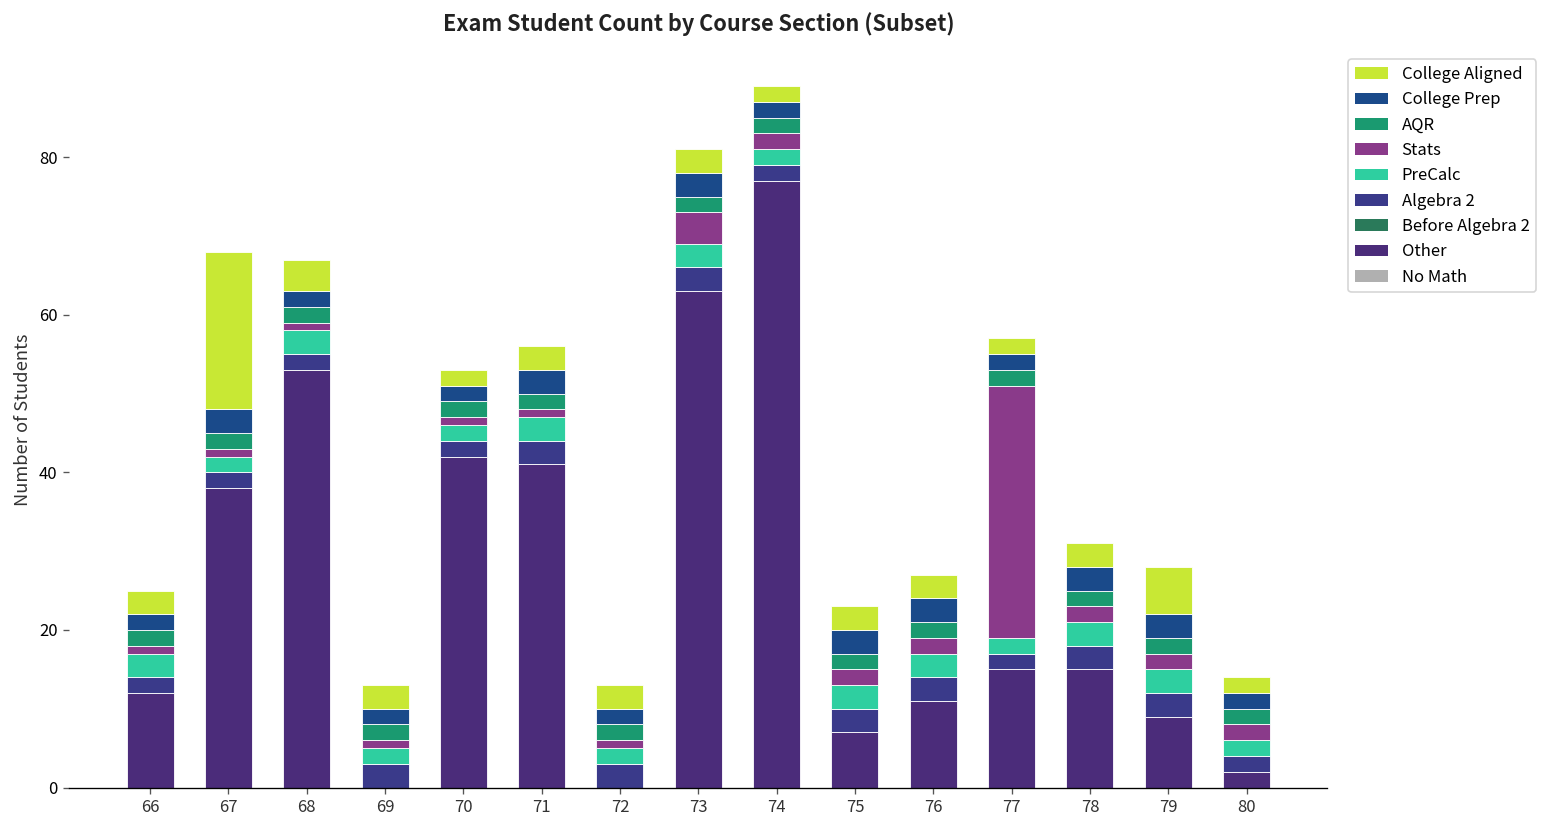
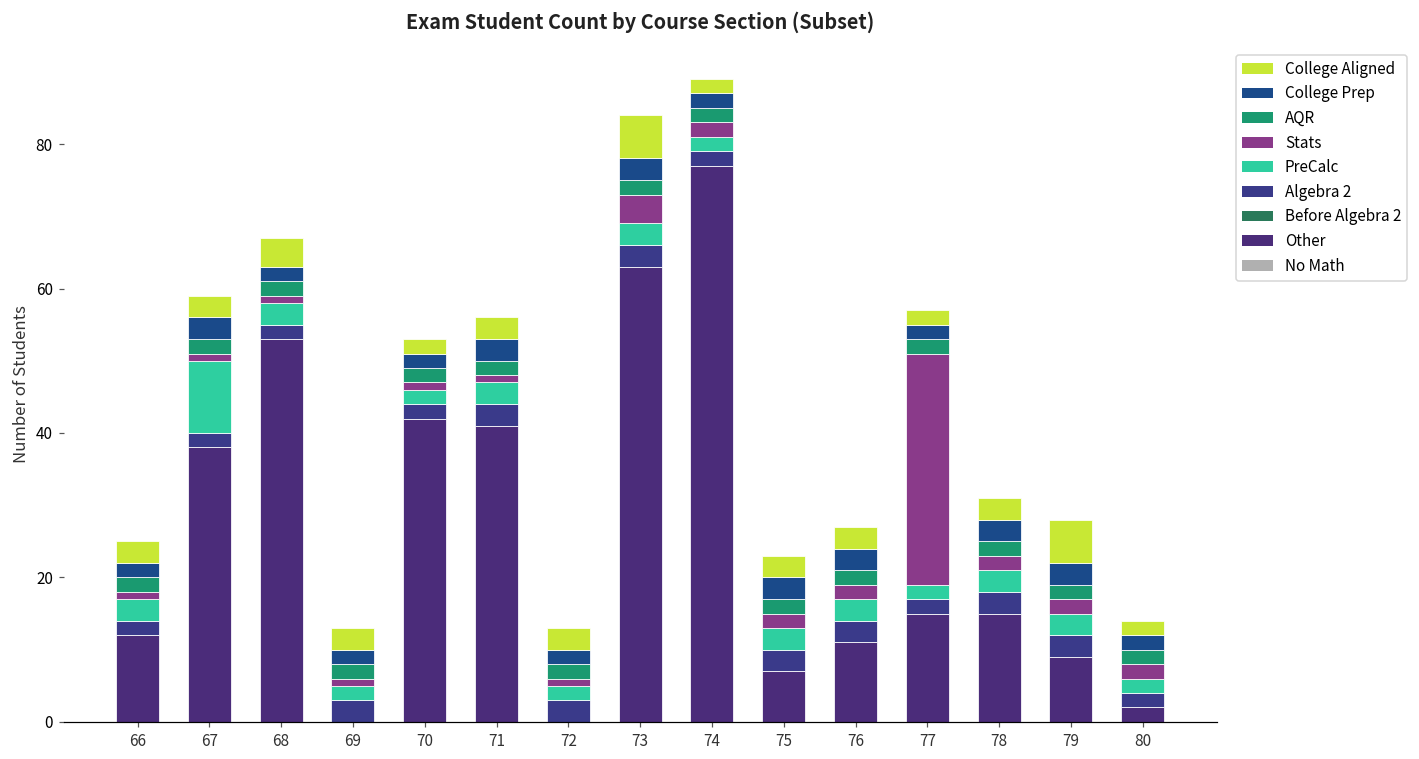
  {
    "No Math": {
      "66": 0,
      "67": 0,
      "68": 0,
      "69": 0,
      "70": 0,
      "71": 0,
      "72": 0,
      "73": 0,
      "74": 0,
      "75": 0,
      "76": 0,
      "77": 0,
      "78": 0,
      "79": 0,
      "80": 0
    },
    "PreCalc": {
      "66": 3,
-     "67": 2,
+     "67": 10,
      "68": 3,
      "69": 2,
      "70": 2,
      "71": 3,
      "72": 2,
      "73": 3,
      "74": 2,
      "75": 3,
      "76": 3,
      "77": 2,
      "78": 3,
      "79": 3,
      "80": 2
    },
    "Stats": {
      "66": 1,
      "67": 1,
      "68": 1,
      "69": 1,
      "70": 1,
      "71": 1,
      "72": 1,
      "73": 4,
      "74": 2,
      "75": 2,
      "76": 2,
      "77": 32,
      "78": 2,
      "79": 2,
      "80": 2
    },
    "College Aligned": {
      "66": 3,
-     "67": 20,
+     "67": 3,
      "68": 4,
      "69": 3,
      "70": 2,
      "71": 3,
      "72": 3,
-     "73": 3,
+     "73": 6,
      "74": 2,
      "75": 3,
      "76": 3,
      "77": 2,
      "78": 3,
      "79": 6,
      "80": 2
    }
  }
